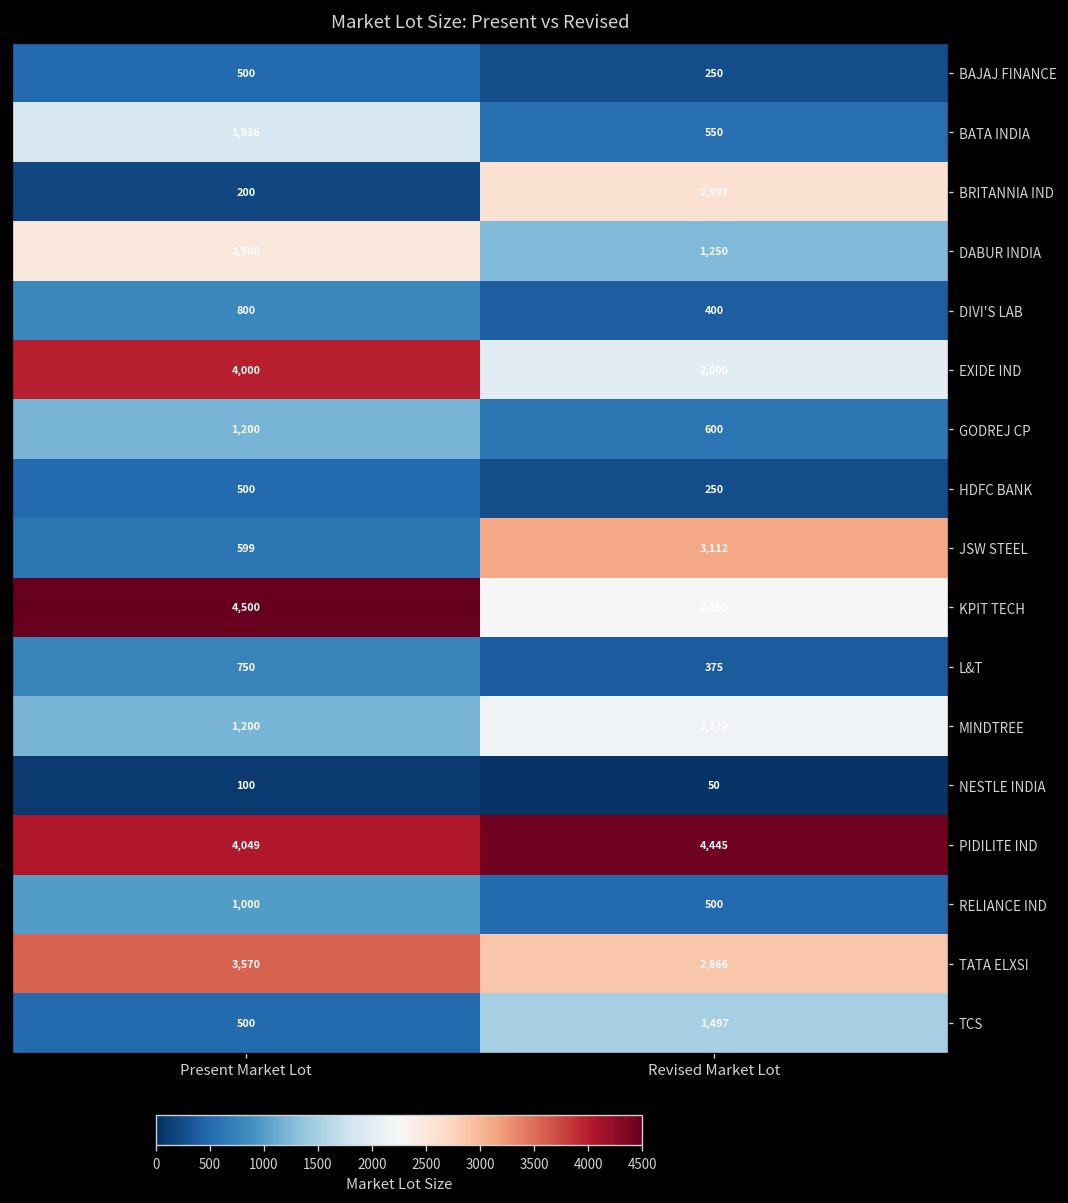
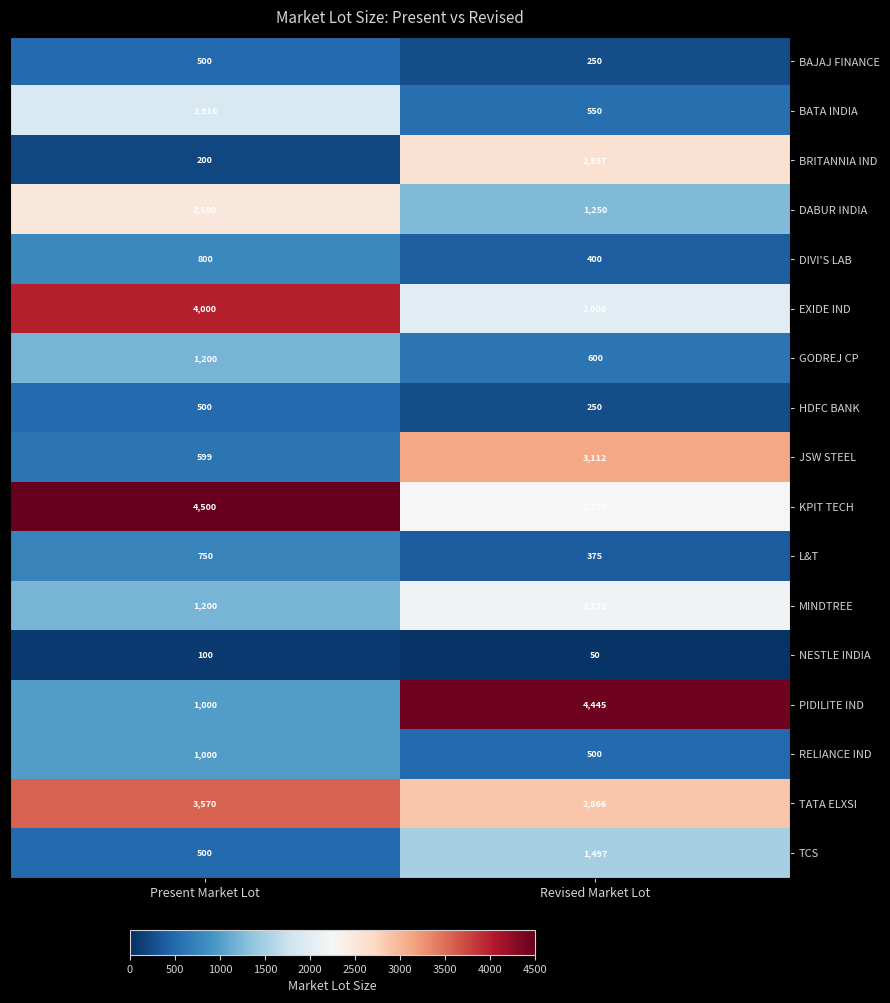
  {
    "BAJAJ FINANCE": {
      "Present Market Lot": "500",
      "Revised Market Lot": "250"
    },
    "BATA INDIA": {
      "Revised Market Lot": "550"
    },
    "BRITANNIA IND": {
      "Present Market Lot": "200"
    },
    "DABUR INDIA": {
      "Revised Market Lot": "1,250"
    },
    "DIVI'S LAB": {
      "Present Market Lot": "800",
      "Revised Market Lot": "400"
    },
    "EXIDE IND": {
      "Present Market Lot": "4,000"
    },
    "GODREJ CP": {
      "Present Market Lot": "1,200",
      "Revised Market Lot": "600"
    },
    "HDFC BANK": {
      "Present Market Lot": "500",
      "Revised Market Lot": "250"
    },
    "JSW STEEL": {
      "Present Market Lot": "599",
      "Revised Market Lot": "3,112"
    },
    "KPIT TECH": {
      "Present Market Lot": "4,500"
    },
    "L&T": {
      "Present Market Lot": "750",
      "Revised Market Lot": "375"
    },
    "MINDTREE": {
      "Present Market Lot": "1,200"
    },
    "NESTLE INDIA": {
      "Present Market Lot": "100",
      "Revised Market Lot": "50"
    },
    "PIDILITE IND": {
-     "Present Market Lot": "4,049",
+     "Present Market Lot": "1,000",
      "Revised Market Lot": "4,445"
    },
    "RELIANCE IND": {
      "Present Market Lot": "1,000",
      "Revised Market Lot": "500"
    },
    "TATA ELXSI": {
      "Present Market Lot": "3,570",
      "Revised Market Lot": "2,866"
    },
    "TCS": {
      "Present Market Lot": "500",
      "Revised Market Lot": "1,497"
    }
  }
